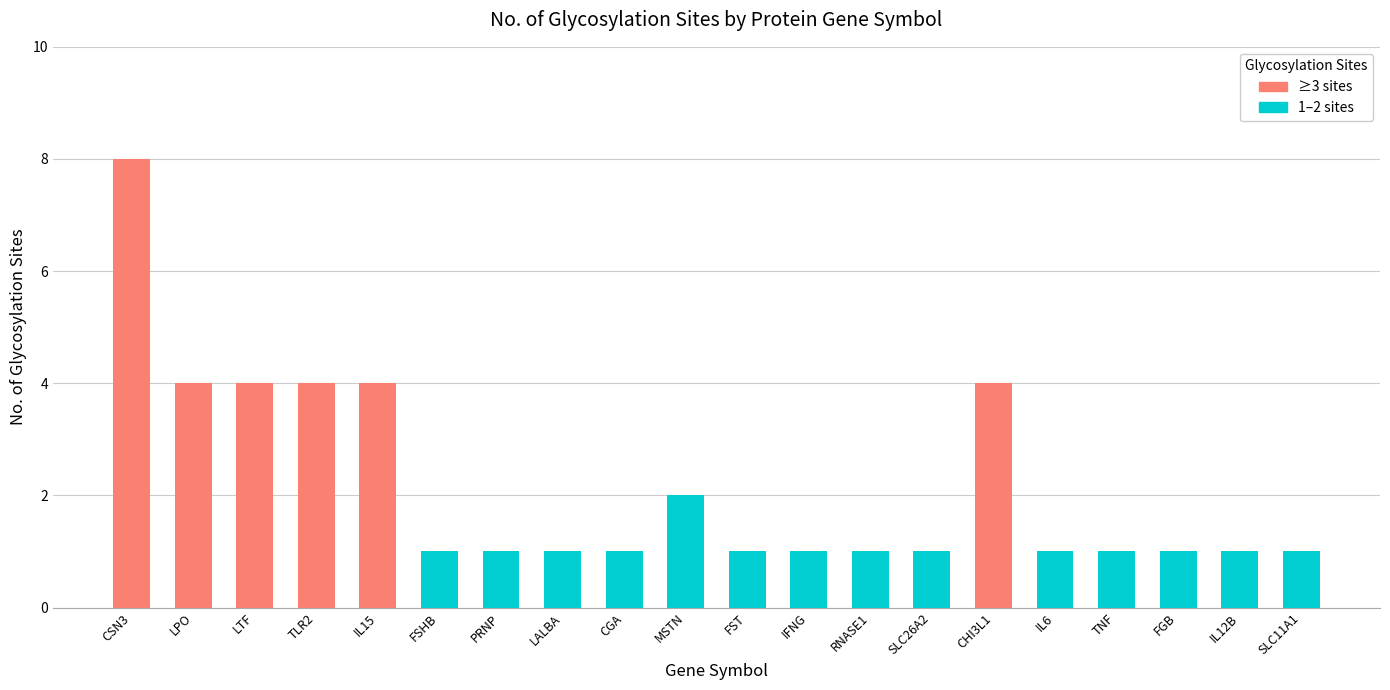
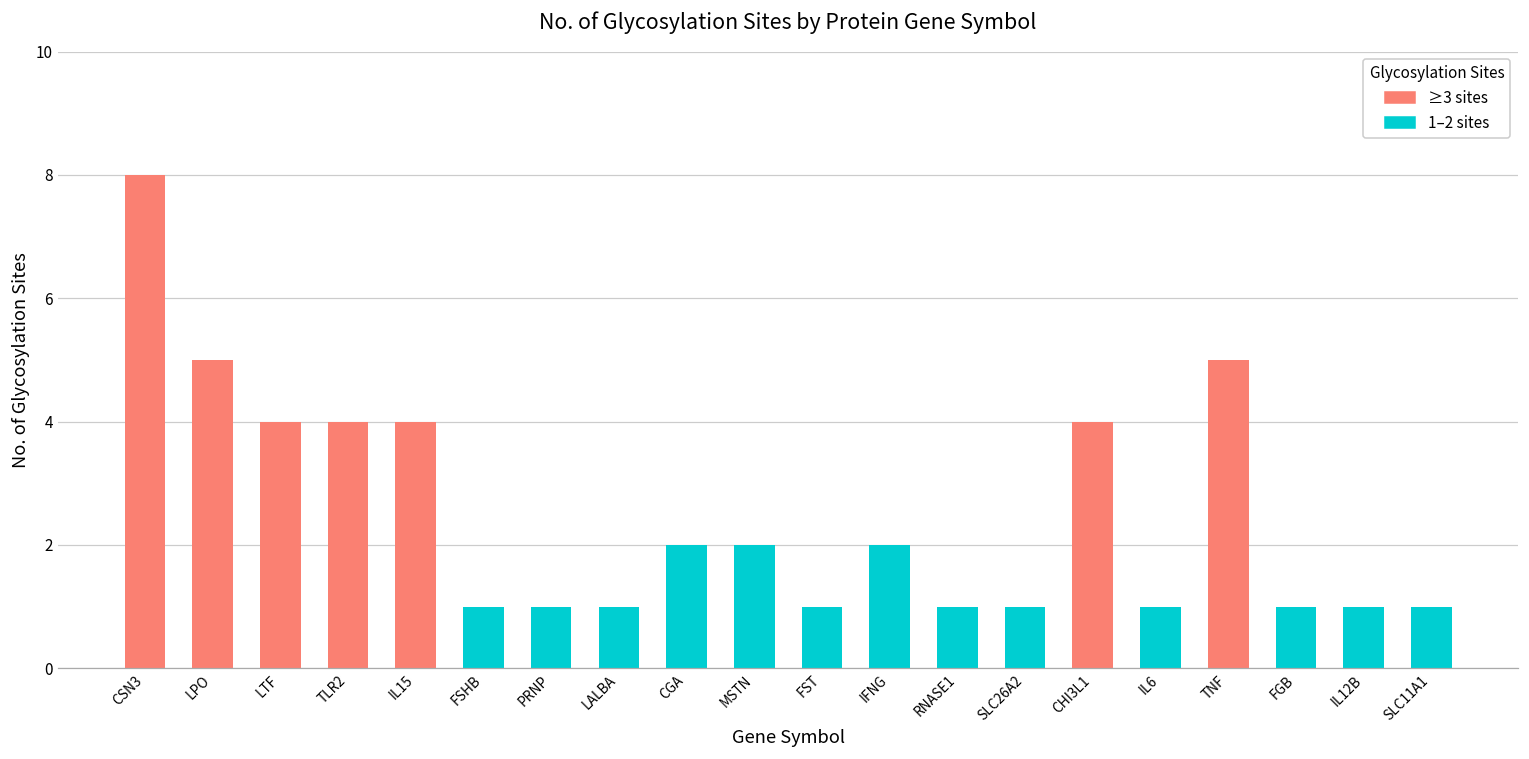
  {
    "CSN3": 8,
-   "LPO": 4,
+   "LPO": 5,
    "LTF": 4,
    "TLR2": 4,
    "IL15": 4,
    "FSHB": 1,
    "PRNP": 1,
    "LALBA": 1,
-   "CGA": 1,
+   "CGA": 2,
    "MSTN": 2,
    "FST": 1,
-   "IFNG": 1,
+   "IFNG": 2,
    "RNASE1": 1,
    "SLC26A2": 1,
    "CHI3L1": 4,
    "IL6": 1,
-   "TNF": 1,
+   "TNF": 5,
    "FGB": 1,
    "IL12B": 1,
    "SLC11A1": 1
  }
